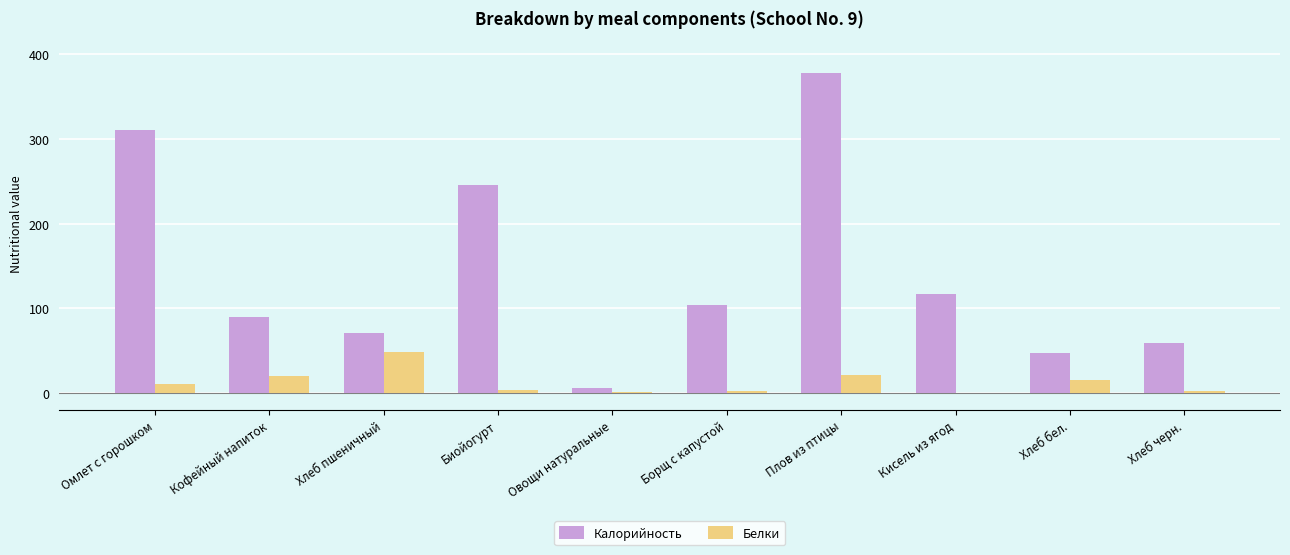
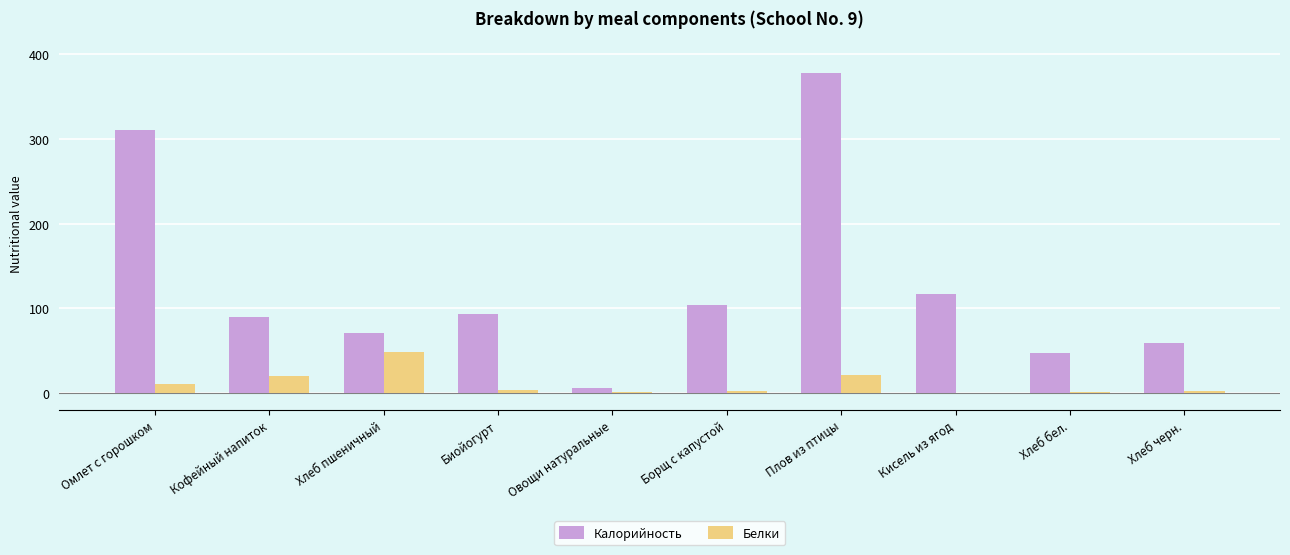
  {
    "Калорийность": {
      "Омлет с горошком": 310,
      "Кофейный напиток": 90,
      "Хлеб пшеничный": 70,
-     "Биойогурт": 250,
+     "Биойогурт": 90,
      "Овощи натуральные": 10,
      "Борщ с капустой": 100,
      "Плов из птицы": 380,
      "Кисель из ягод": 120,
      "Хлеб бел.": 50,
      "Хлеб черн.": 60
    },
    "Белки": {
      "Омлет с горошком": 10,
      "Кофейный напиток": 20,
      "Хлеб пшеничный": 50,
      "Биойогурт": 0,
      "Плов из птицы": 20,
-     "Хлеб бел.": 10
+     "Хлеб бел.": 0
    }
  }
